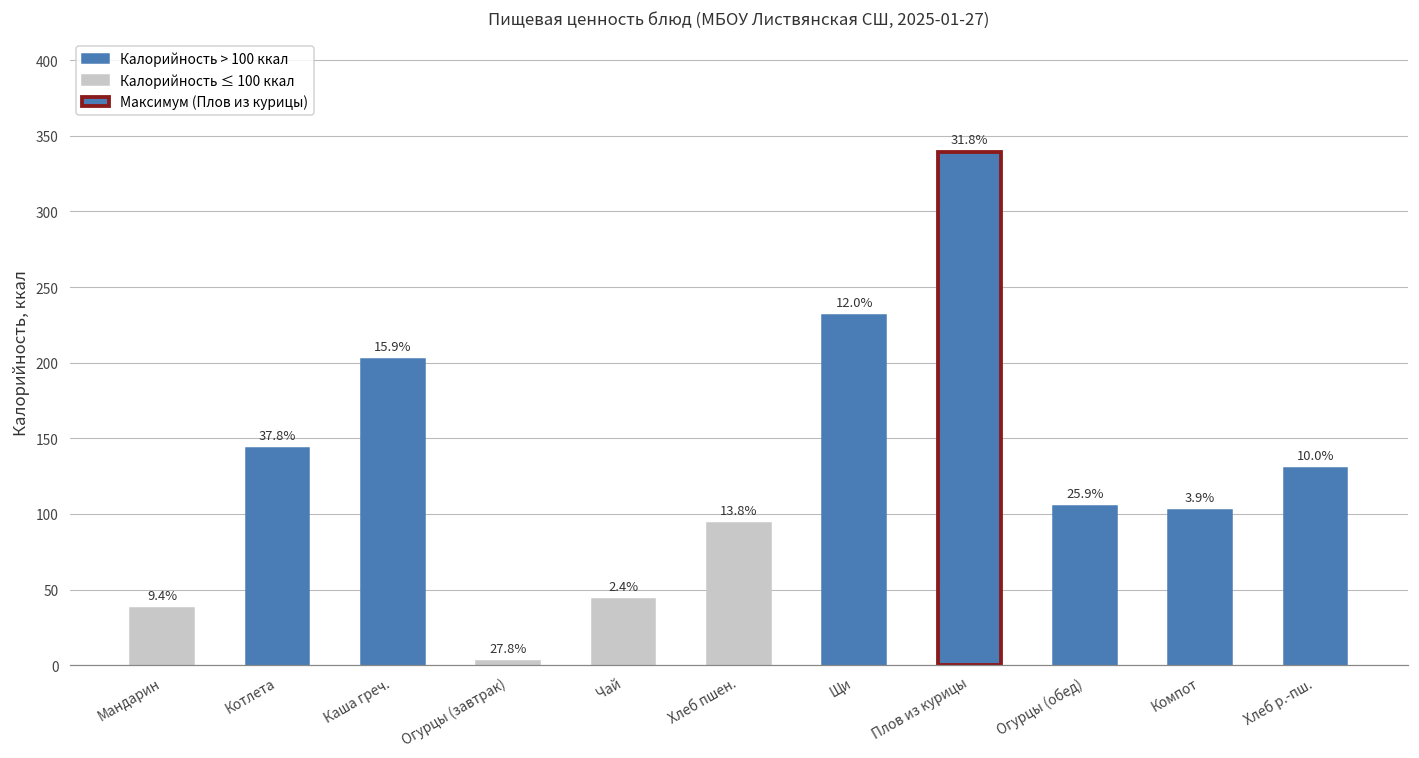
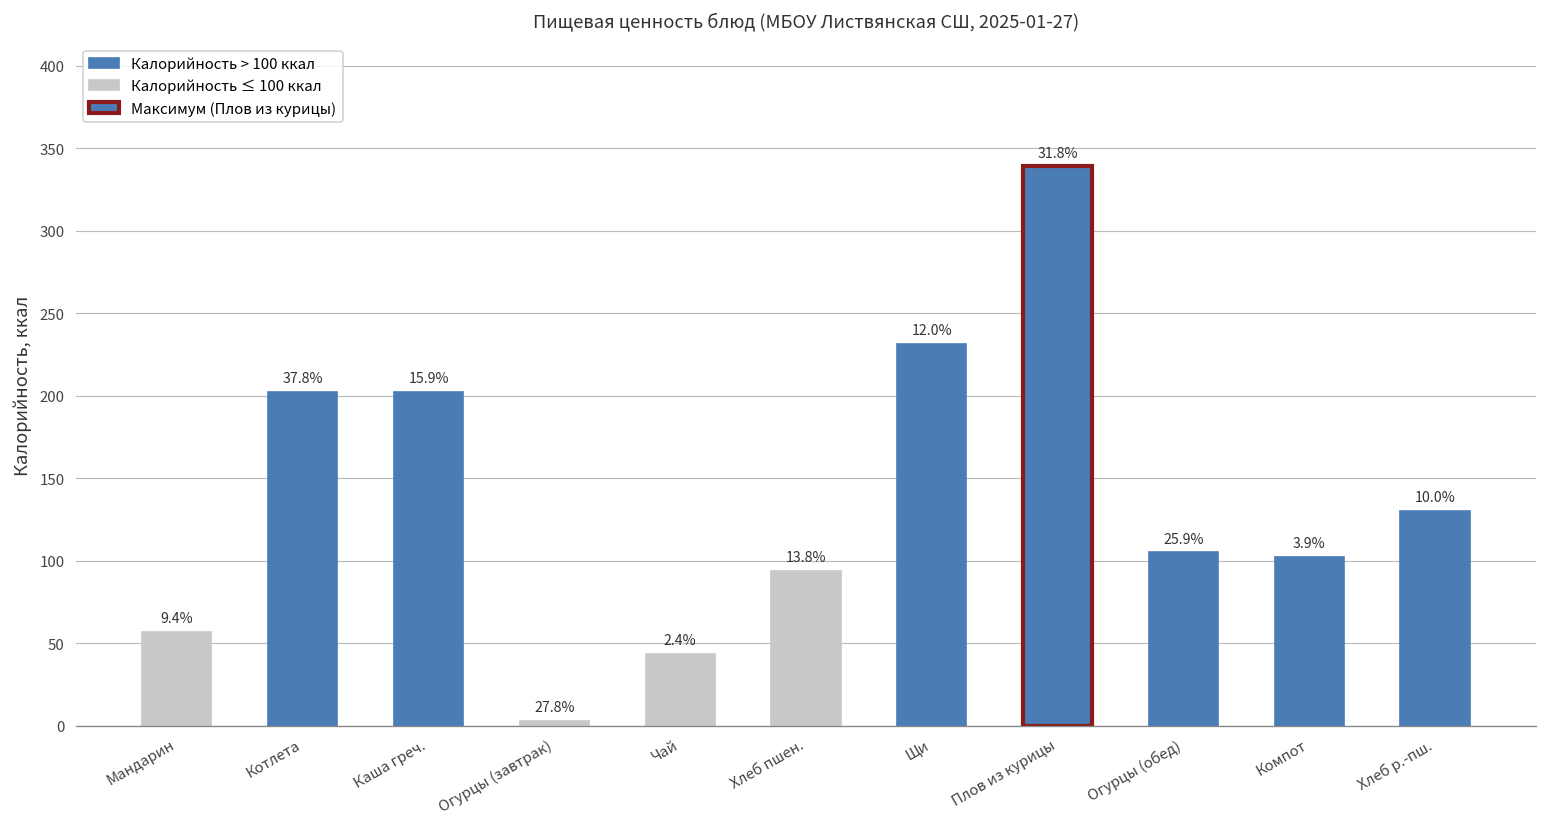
  {
-   "Мандарин": 38,
-   "Котлета": 143
+   "Мандарин": 57,
+   "Котлета": 202
  }
